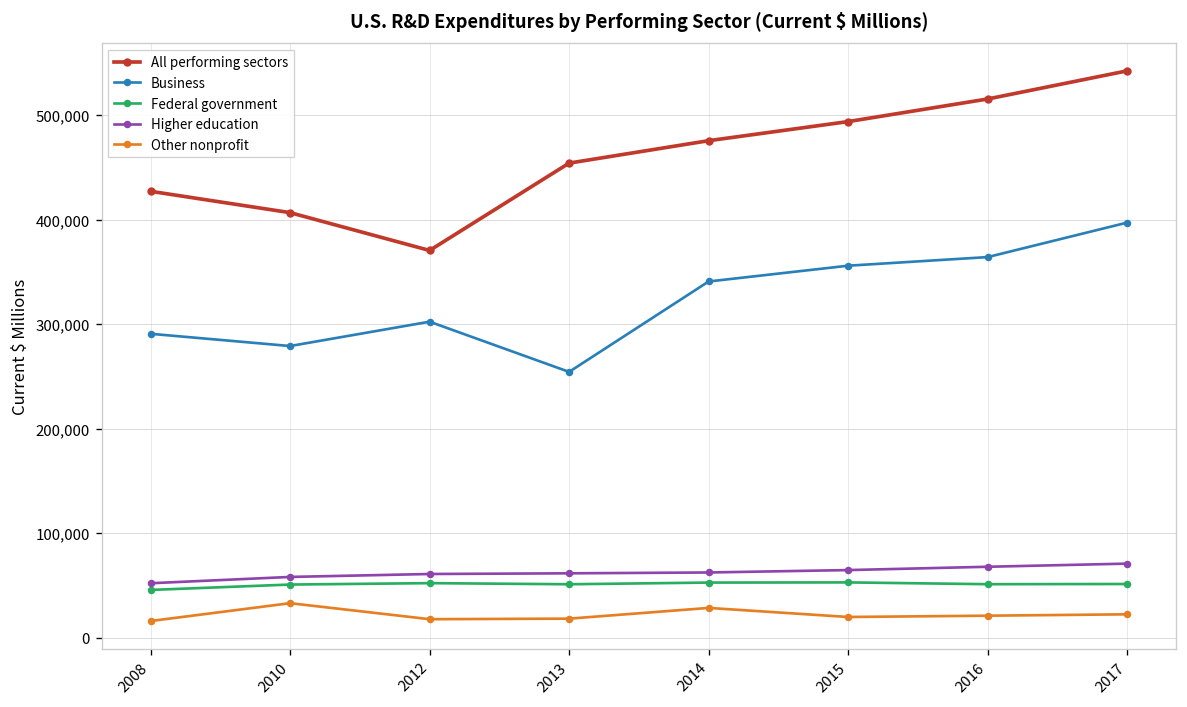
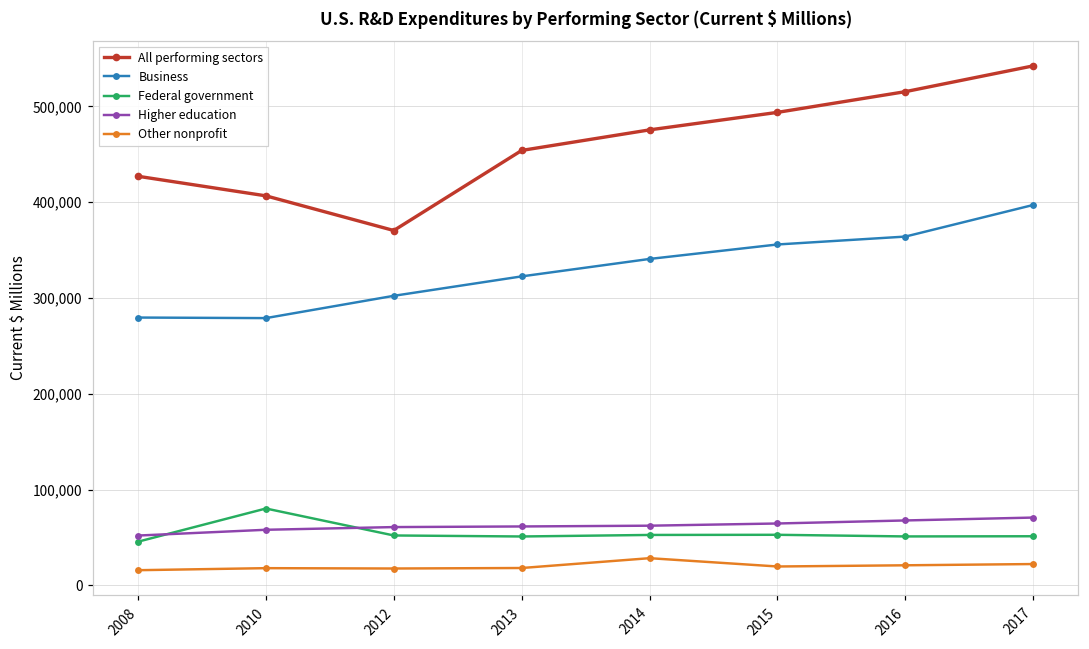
  {
    "All performing sectors": {
      "2008": "430,000",
      "2010": "410,000",
      "2012": "370,000",
      "2013": "450,000",
      "2014": "480,000",
      "2015": "490,000",
      "2016": "520,000",
      "2017": "540,000"
    },
    "Business": {
-     "2008": "290,000",
+     "2008": "280,000",
      "2010": "280,000",
      "2012": "300,000",
-     "2013": "250,000",
+     "2013": "320,000",
      "2014": "340,000",
      "2015": "360,000",
      "2016": "360,000",
      "2017": "400,000"
    },
    "Federal government": {
      "2008": "50,000",
-     "2010": "50,000",
+     "2010": "80,000",
      "2012": "50,000",
      "2013": "50,000",
      "2014": "50,000",
      "2015": "50,000",
      "2016": "50,000",
      "2017": "50,000"
    },
    "Higher education": {
      "2008": "50,000",
      "2010": "60,000",
      "2012": "60,000",
      "2013": "60,000",
      "2014": "60,000",
      "2015": "60,000",
      "2016": "70,000",
      "2017": "70,000"
    },
    "Other nonprofit": {
      "2008": "20,000",
-     "2010": "30,000",
+     "2010": "20,000",
      "2012": "20,000",
      "2013": "20,000",
      "2014": "30,000",
      "2015": "20,000",
      "2016": "20,000",
      "2017": "20,000"
    }
  }
